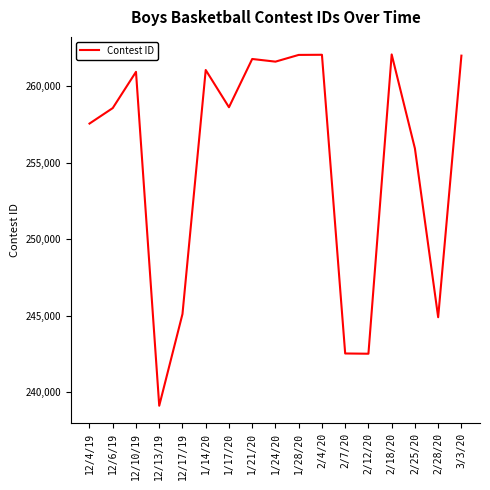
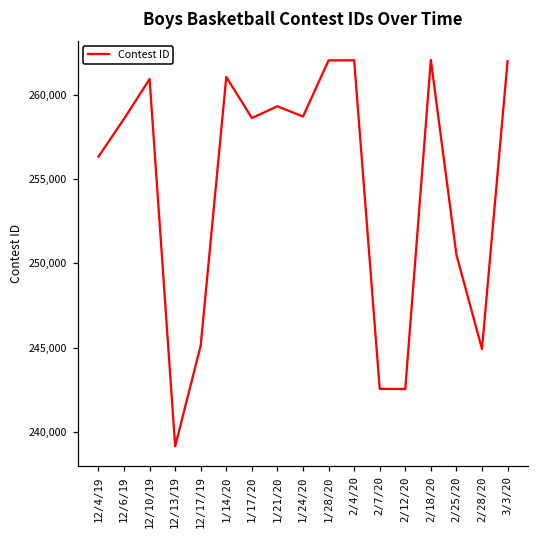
  {
-   "12/4/19": "257,600",
+   "12/4/19": "256,300",
    "12/6/19": "258,600",
    "12/10/19": "260,900",
    "12/13/19": "239,100",
    "12/17/19": "245,100",
    "1/14/20": "261,100",
    "1/17/20": "258,600",
-   "1/21/20": "261,800",
-   "1/24/20": "261,600",
+   "1/21/20": "259,300",
+   "1/24/20": "258,700",
    "1/28/20": "262,100",
    "2/4/20": "262,100",
    "2/7/20": "242,500",
    "2/12/20": "242,500",
    "2/18/20": "262,100",
-   "2/25/20": "255,900",
+   "2/25/20": "250,500",
    "2/28/20": "244,900",
    "3/3/20": "262,000"
  }
